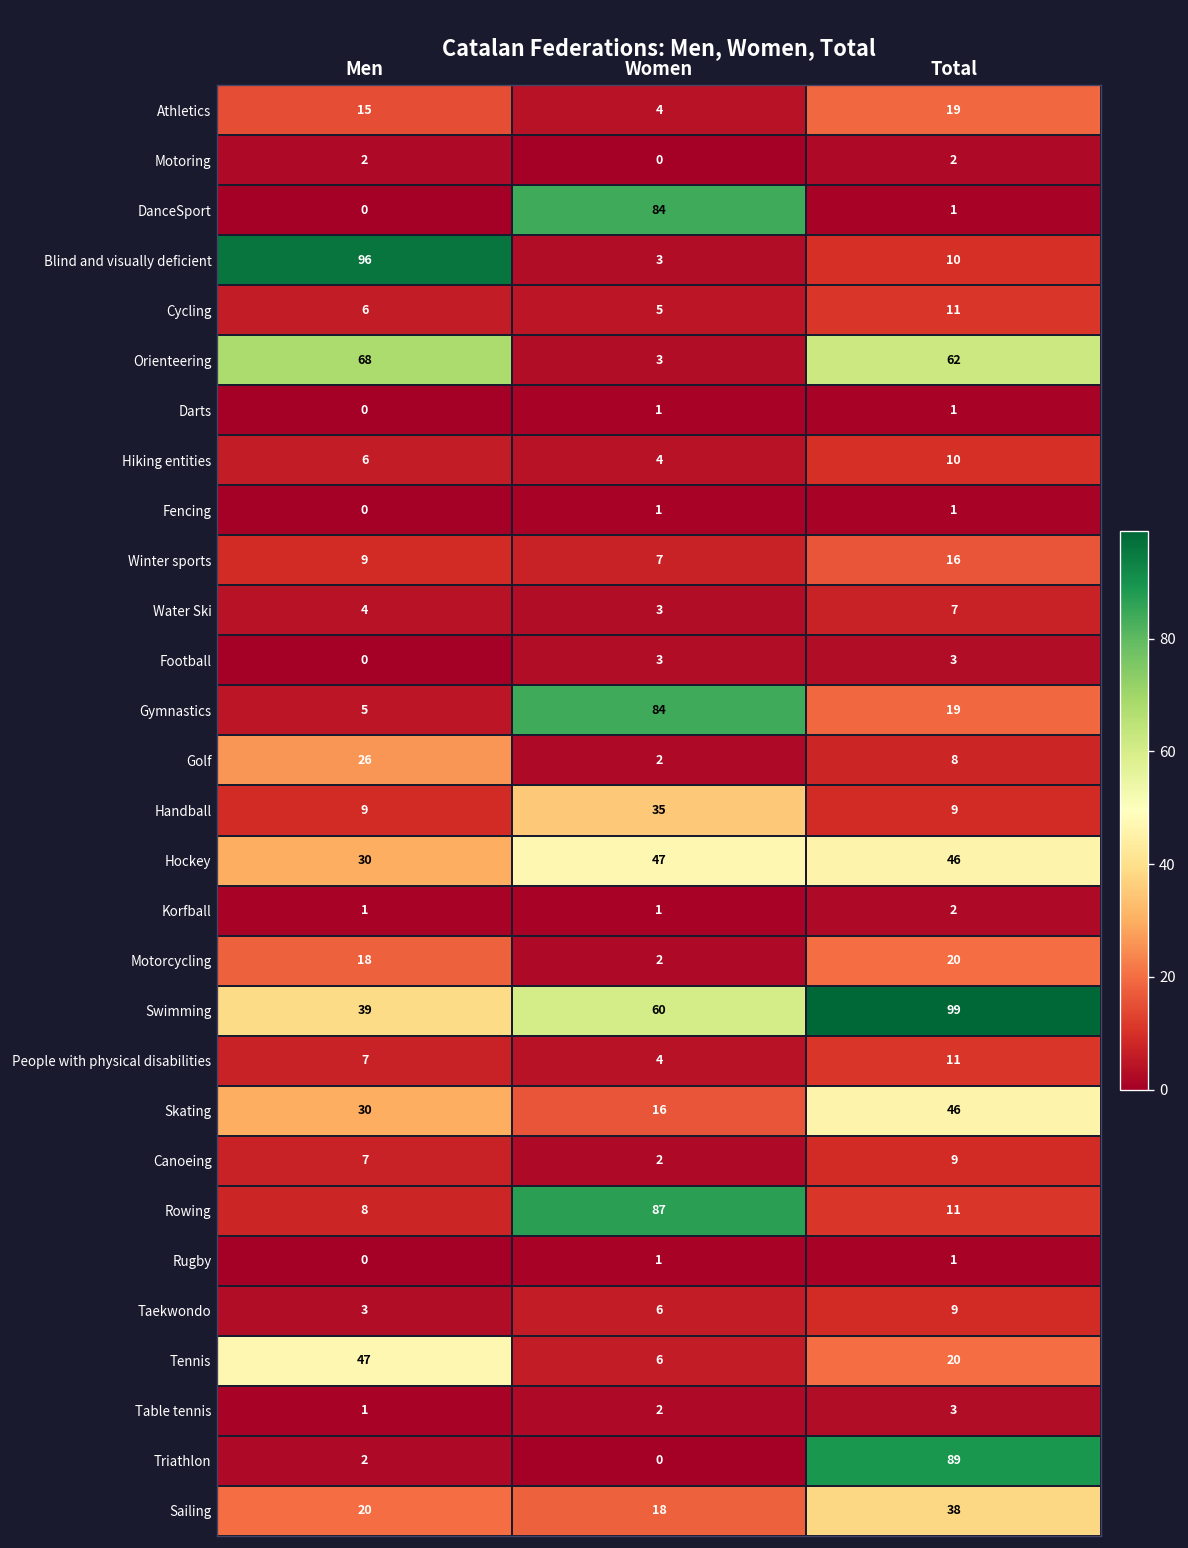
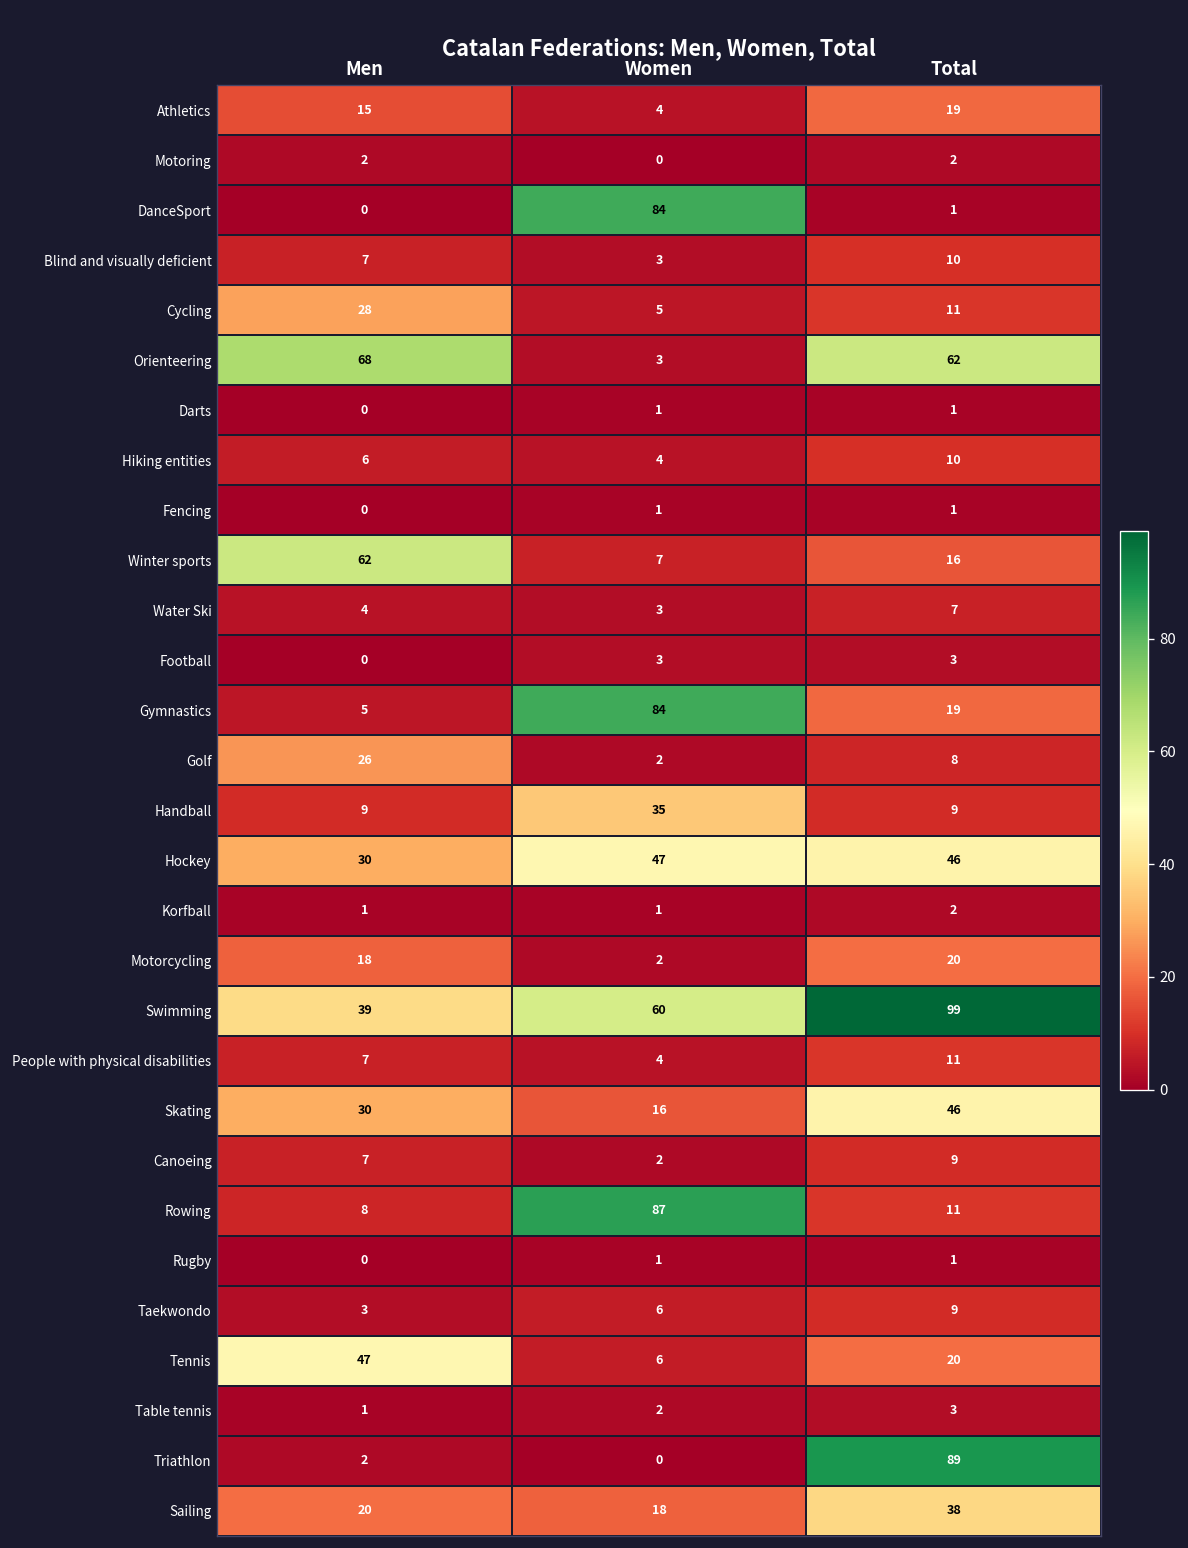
  {
    "Athletics": {
      "Men": 15,
      "Women": 4,
      "Total": 19
    },
    "Motoring": {
      "Men": 2,
      "Women": 0,
      "Total": 2
    },
    "DanceSport": {
      "Men": 0,
      "Women": 84,
      "Total": 1
    },
    "Blind and visually deficient": {
-     "Men": 96,
+     "Men": 7,
      "Women": 3,
      "Total": 10
    },
    "Cycling": {
-     "Men": 6,
+     "Men": 28,
      "Women": 5,
      "Total": 11
    },
    "Orienteering": {
      "Men": 68,
      "Women": 3,
      "Total": 62
    },
    "Darts": {
      "Men": 0,
      "Women": 1,
      "Total": 1
    },
    "Hiking entities": {
      "Men": 6,
      "Women": 4,
      "Total": 10
    },
    "Fencing": {
      "Men": 0,
      "Women": 1,
      "Total": 1
    },
    "Winter sports": {
-     "Men": 9,
+     "Men": 62,
      "Women": 7,
      "Total": 16
    },
    "Water Ski": {
      "Men": 4,
      "Women": 3,
      "Total": 7
    },
    "Football": {
      "Men": 0,
      "Women": 3,
      "Total": 3
    },
    "Gymnastics": {
      "Men": 5,
      "Women": 84,
      "Total": 19
    },
    "Golf": {
      "Men": 26,
      "Women": 2,
      "Total": 8
    },
    "Handball": {
      "Men": 9,
      "Women": 35,
      "Total": 9
    },
    "Hockey": {
      "Men": 30,
      "Women": 47,
      "Total": 46
    },
    "Korfball": {
      "Men": 1,
      "Women": 1,
      "Total": 2
    },
    "Motorcycling": {
      "Men": 18,
      "Women": 2,
      "Total": 20
    },
    "Swimming": {
      "Men": 39,
      "Women": 60,
      "Total": 99
    },
    "People with physical disabilities": {
      "Men": 7,
      "Women": 4,
      "Total": 11
    },
    "Skating": {
      "Men": 30,
      "Women": 16,
      "Total": 46
    },
    "Canoeing": {
      "Men": 7,
      "Women": 2,
      "Total": 9
    },
    "Rowing": {
      "Men": 8,
      "Women": 87,
      "Total": 11
    },
    "Rugby": {
      "Men": 0,
      "Women": 1,
      "Total": 1
    },
    "Taekwondo": {
      "Men": 3,
      "Women": 6,
      "Total": 9
    },
    "Tennis": {
      "Men": 47,
      "Women": 6,
      "Total": 20
    },
    "Table tennis": {
      "Men": 1,
      "Women": 2,
      "Total": 3
    },
    "Triathlon": {
      "Men": 2,
      "Women": 0,
      "Total": 89
    },
    "Sailing": {
      "Men": 20,
      "Women": 18,
      "Total": 38
    }
  }
